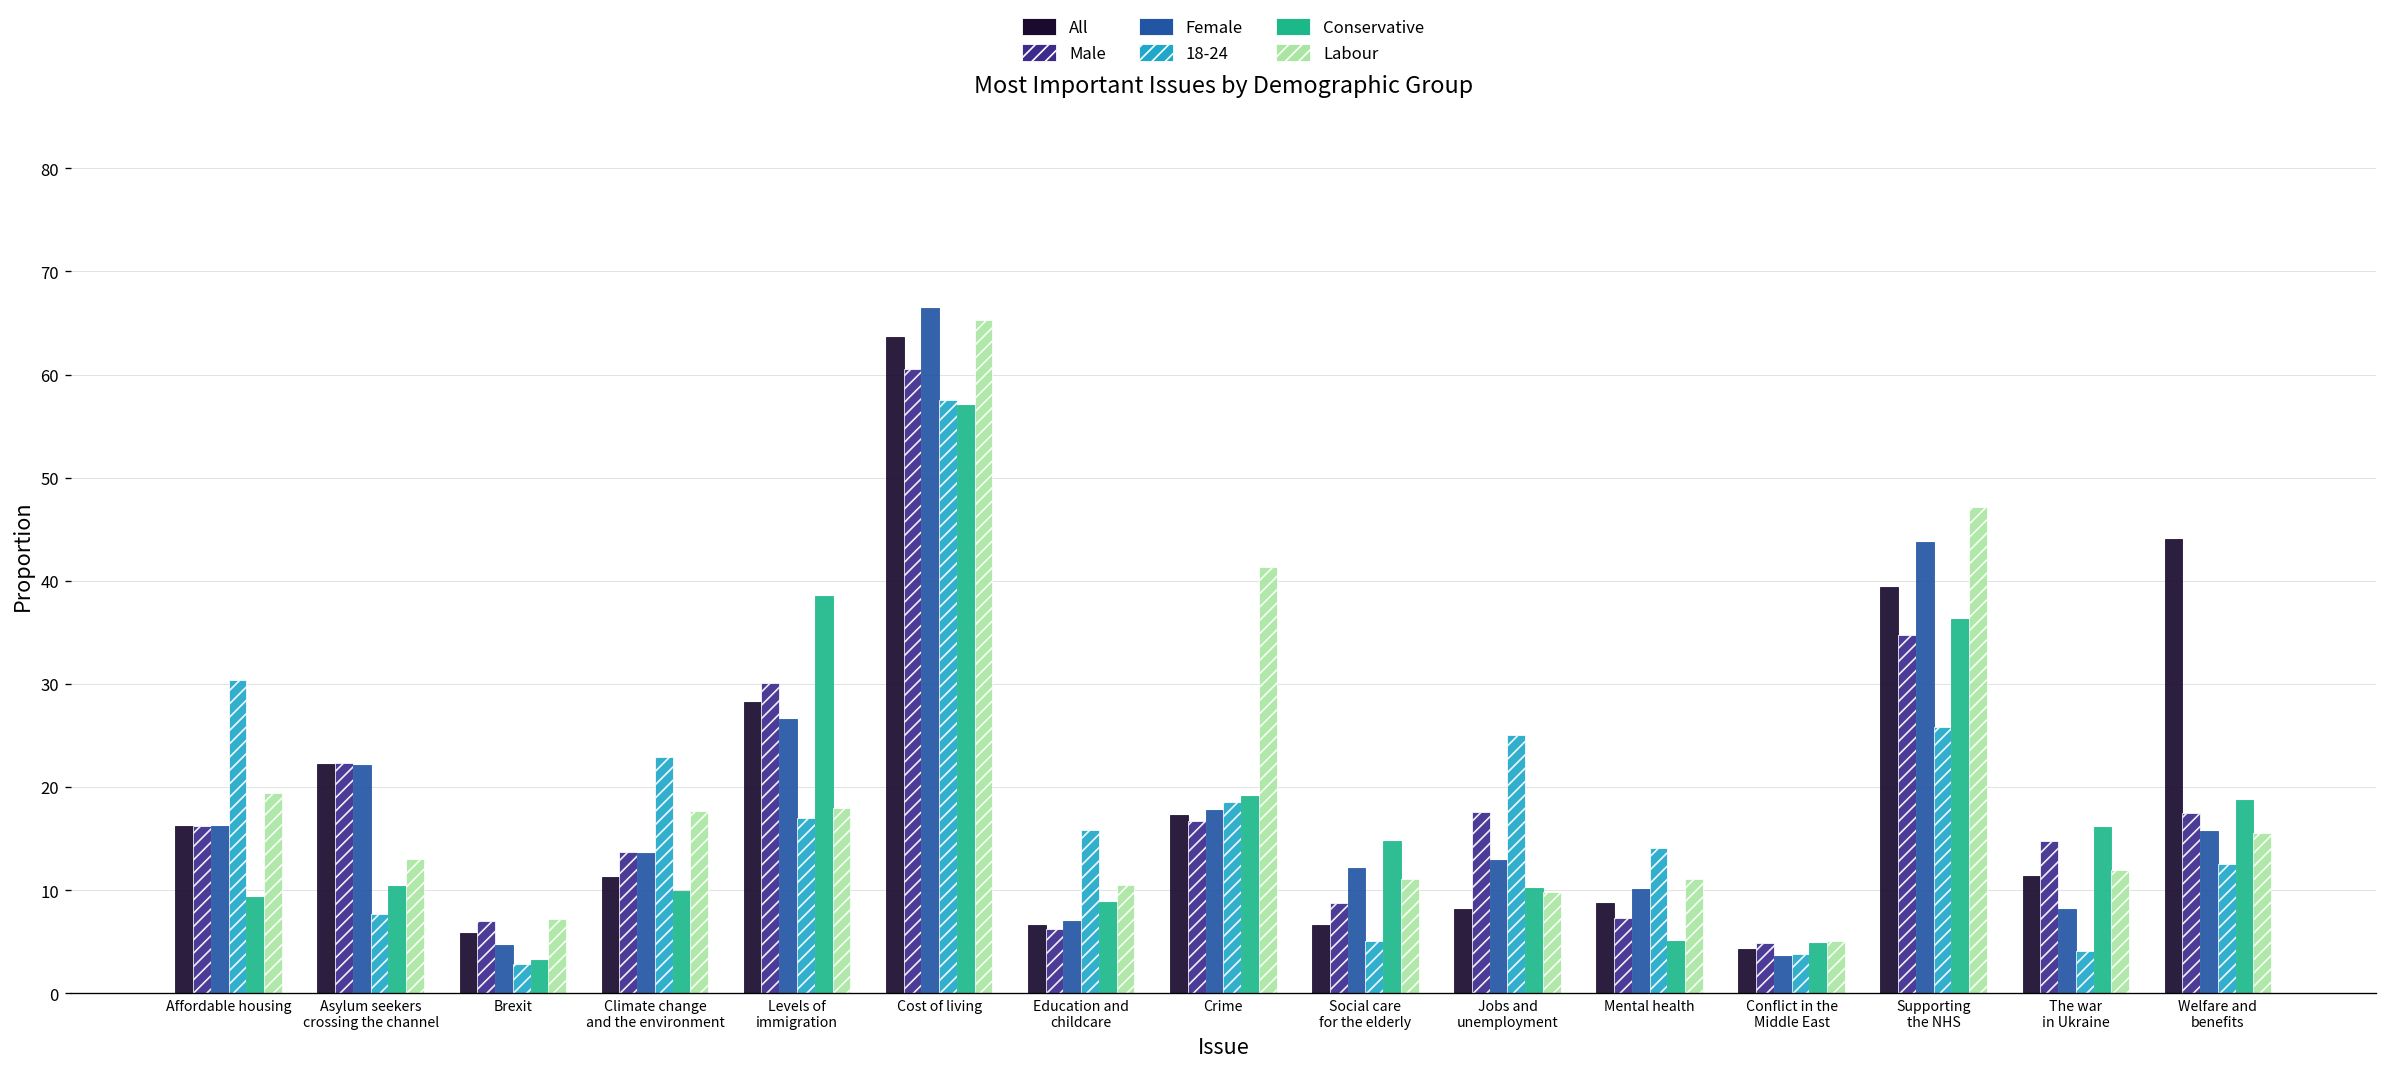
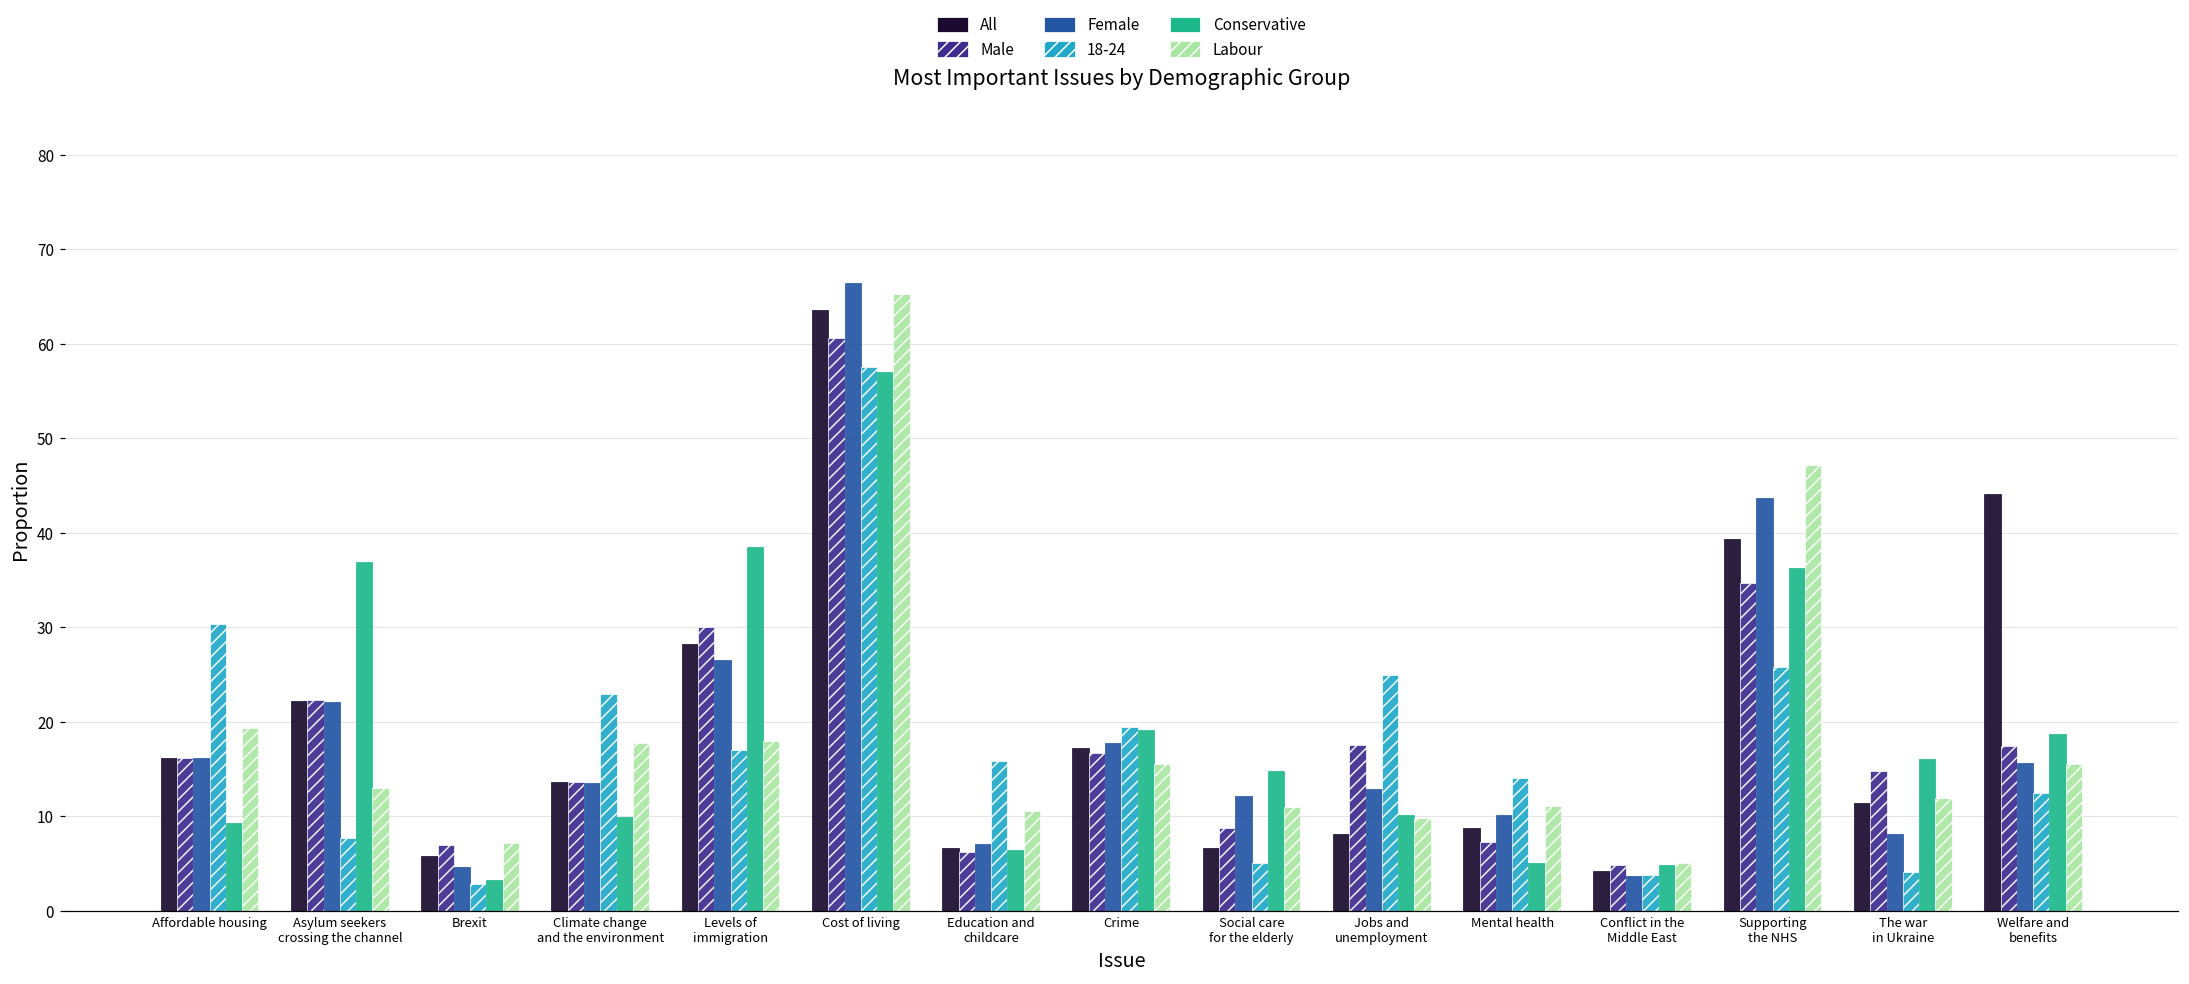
  {
    "All": {
      "Affordable housing": 16,
      "Asylum seekers crossing the channel": 22,
      "Brexit": 6,
-     "Climate change and the environment": 11,
+     "Climate change and the environment": 14,
      "Levels of immigration": 28,
      "Cost of living": 64,
      "Education and childcare": 7,
      "Crime": 17,
      "Social care for the elderly": 7,
      "Jobs and unemployment": 8,
      "Mental health": 9,
      "Conflict in the Middle East": 4,
      "Supporting the NHS": 39,
      "The war in Ukraine": 11,
      "Welfare and benefits": 44
    },
    "18-24": {
      "Affordable housing": 30,
      "Asylum seekers crossing the channel": 8,
      "Brexit": 3,
      "Climate change and the environment": 23,
      "Levels of immigration": 17,
      "Cost of living": 58,
      "Education and childcare": 16,
-     "Crime": 18.5,
+     "Crime": 19.5,
      "Social care for the elderly": 5,
      "Jobs and unemployment": 25,
      "Mental health": 14,
      "Conflict in the Middle East": 4,
      "Supporting the NHS": 26,
      "The war in Ukraine": 4,
      "Welfare and benefits": 12
    },
    "Conservative": {
      "Affordable housing": 9,
-     "Asylum seekers crossing the channel": 10,
+     "Asylum seekers crossing the channel": 37,
      "Brexit": 3,
      "Climate change and the environment": 10,
      "Levels of immigration": 39,
      "Cost of living": 57,
-     "Education and childcare": 9,
+     "Education and childcare": 6,
      "Crime": 19,
      "Social care for the elderly": 15,
      "Jobs and unemployment": 10,
      "Mental health": 5,
      "Conflict in the Middle East": 5,
      "Supporting the NHS": 36,
      "The war in Ukraine": 16,
      "Welfare and benefits": 19
    },
    "Labour": {
      "Affordable housing": 19,
      "Asylum seekers crossing the channel": 13,
      "Brexit": 7,
      "Climate change and the environment": 18,
      "Levels of immigration": 18,
      "Cost of living": 65,
      "Education and childcare": 11,
-     "Crime": 41,
+     "Crime": 16,
      "Social care for the elderly": 11,
      "Jobs and unemployment": 10,
      "Mental health": 11,
      "Conflict in the Middle East": 5,
      "Supporting the NHS": 47,
      "The war in Ukraine": 12,
      "Welfare and benefits": 16
    }
  }
